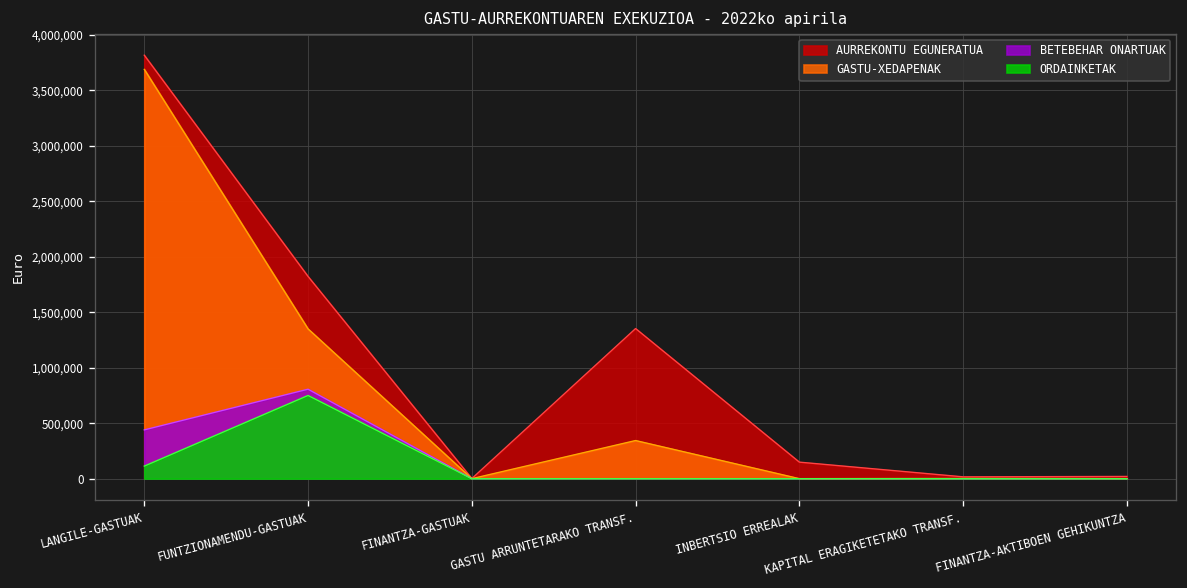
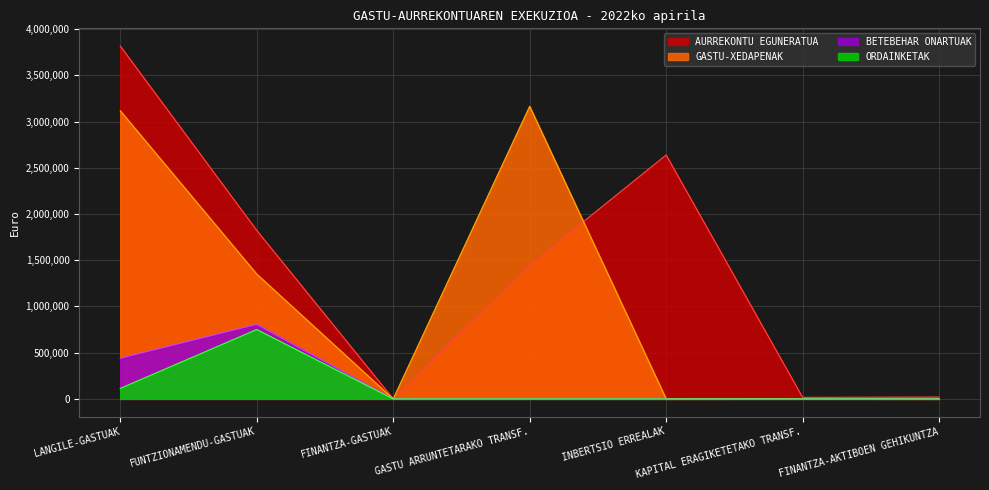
  {
    "AURREKONTU EGUNERATUA": {
      "LANGILE-GASTUAK": "3,800,000",
      "FUNTZIONAMENDU-GASTUAK": "1,800,000",
-     "GASTU ARRUNTETARAKO TRANSF.": "1,350,000",
-     "INBERTSIO ERREALAK": "100,000"
+     "GASTU ARRUNTETARAKO TRANSF.": "1,450,000",
+     "INBERTSIO ERREALAK": "2,600,000"
    },
    "GASTU-XEDAPENAK": {
-     "LANGILE-GASTUAK": "3,700,000",
+     "LANGILE-GASTUAK": "3,100,000",
      "FUNTZIONAMENDU-GASTUAK": "1,400,000",
-     "GASTU ARRUNTETARAKO TRANSF.": "300,000"
+     "GASTU ARRUNTETARAKO TRANSF.": "3,200,000"
    },
    "BETEBEHAR ONARTUAK": {
      "LANGILE-GASTUAK": "400,000",
      "FUNTZIONAMENDU-GASTUAK": "800,000"
    },
    "ORDAINKETAK": {
      "LANGILE-GASTUAK": "100,000",
      "FUNTZIONAMENDU-GASTUAK": "800,000"
    }
  }
